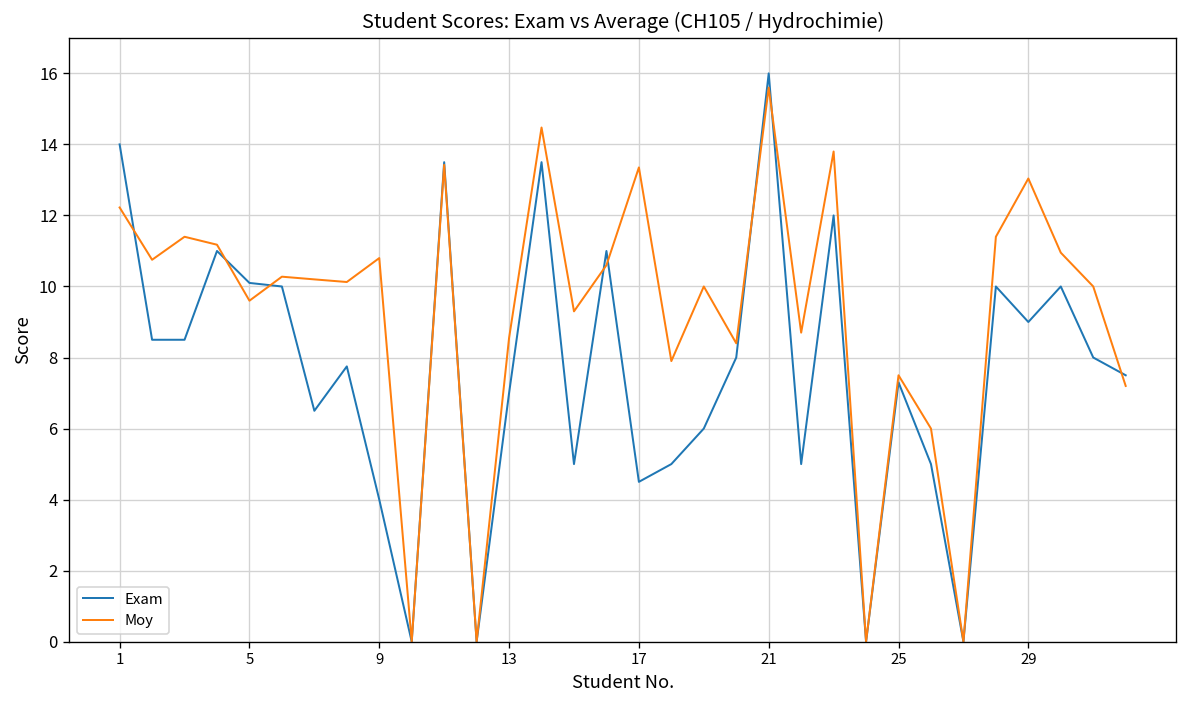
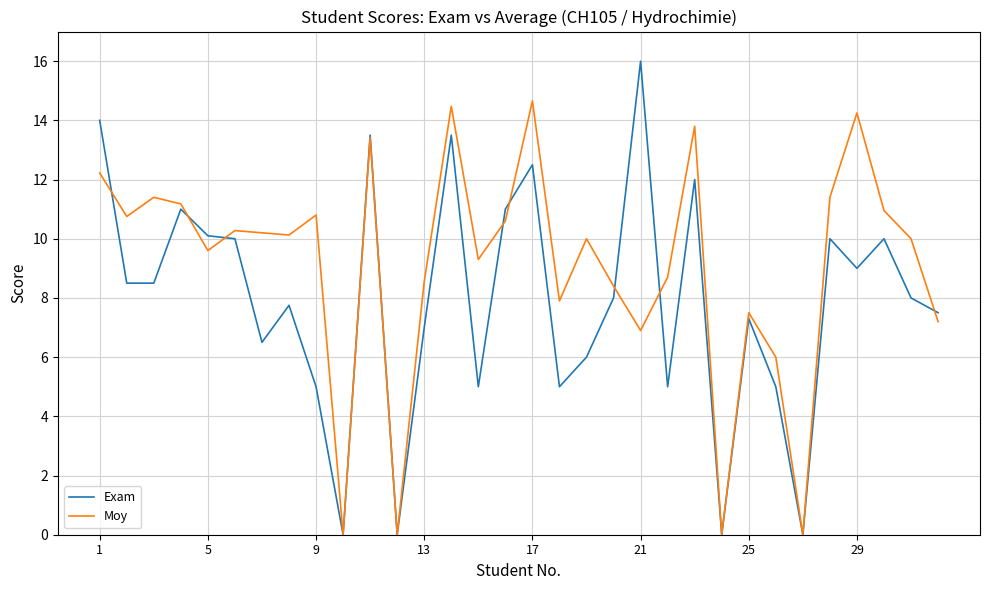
  {
    "Exam": {
      "1": 14.0,
      "5": 10.1,
-     "9": 4,
+     "9": 5,
      "13": 7.0,
-     "17": 4.5,
+     "17": 12.5,
      "21": 16.0,
      "25": 7.3,
      "29": 9.0
    },
    "Moy": {
      "1": 12.2,
      "5": 9.6,
      "9": 10.8,
      "13": 8.6,
-     "17": 13.4,
-     "21": 15.6,
+     "17": 14.7,
+     "21": 6.9,
      "25": 7.5,
-     "29": 13.0
+     "29": 14.3
    }
  }
